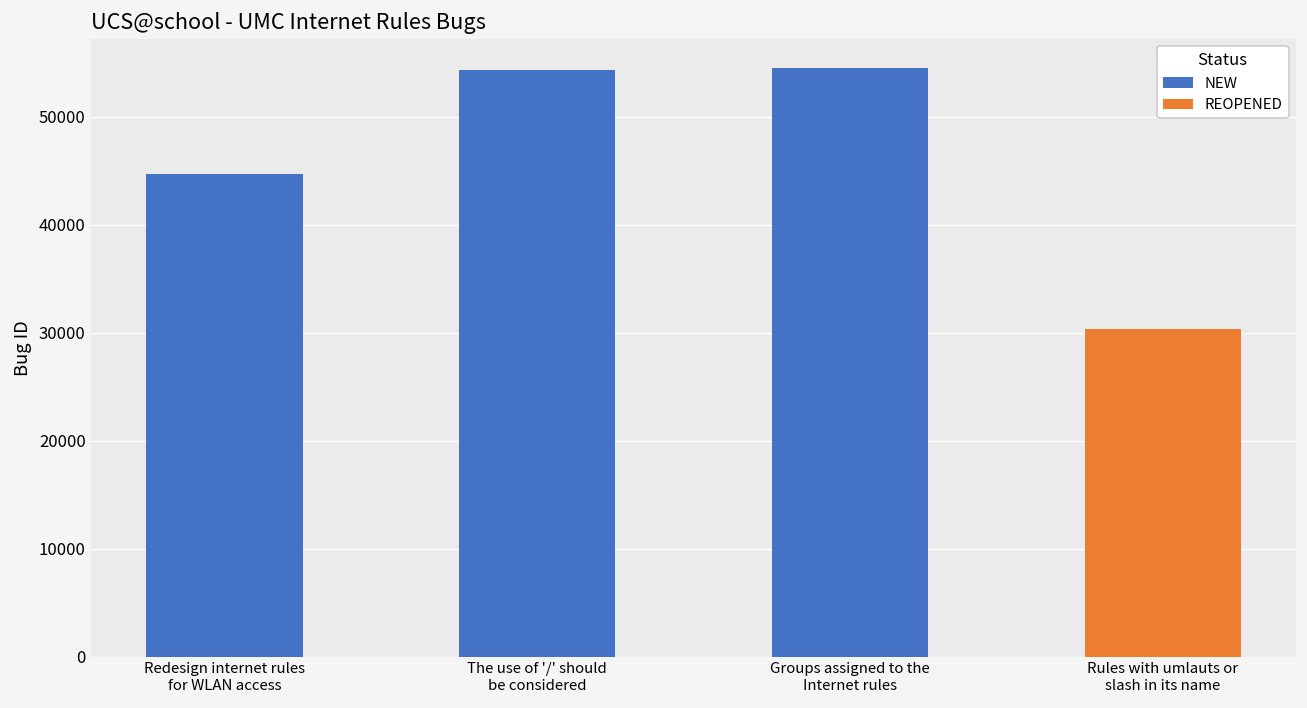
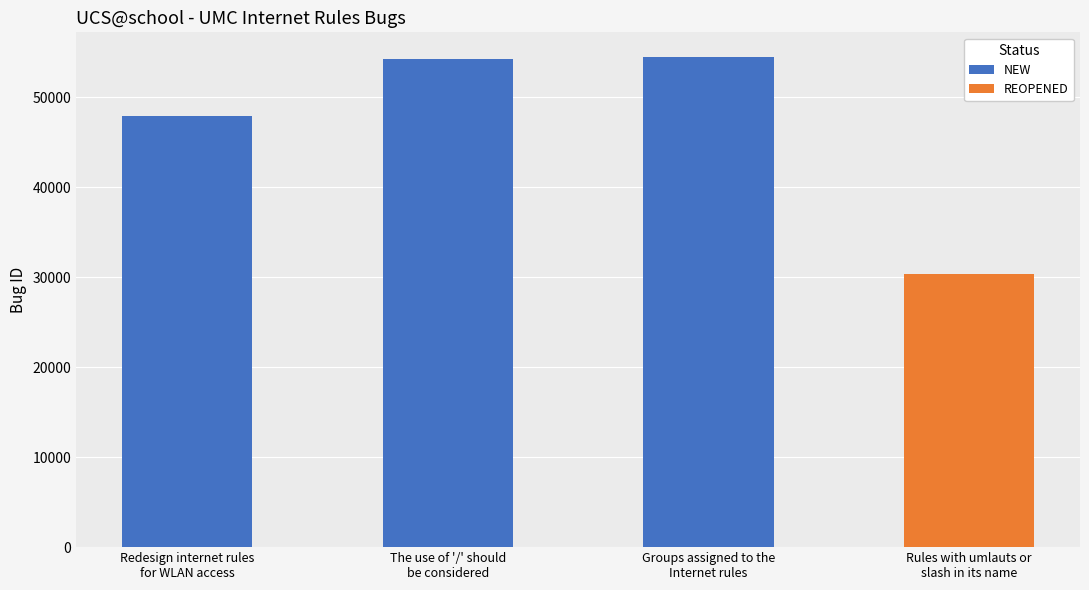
  {
-   "Redesign internet rules for WLAN access": 45000,
+   "Redesign internet rules for WLAN access": 48000,
    "The use of '/' should be considered": 54000,
    "Groups assigned to the Internet rules": 54000,
    "Rules with umlauts or slash in its name": 30000
  }
